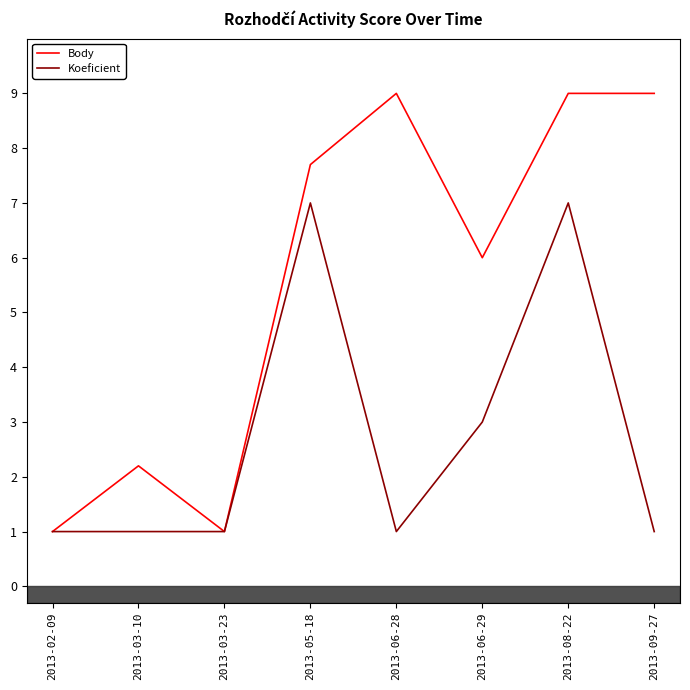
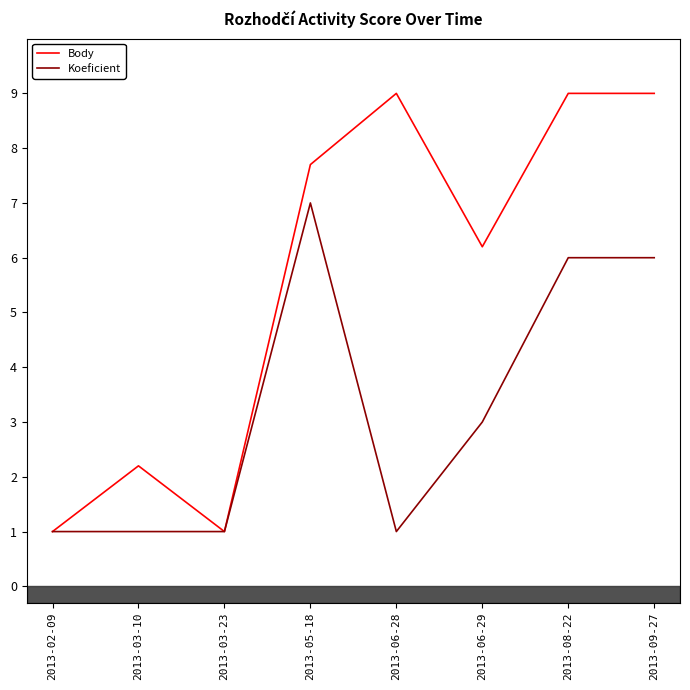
  {
    "Body": {
      "2013-03-10": 2.2,
      "2013-05-18": 7.7,
      "2013-06-28": 9.0,
-     "2013-06-29": 6.0,
+     "2013-06-29": 6.2,
      "2013-08-22": 9.0,
      "2013-09-27": 9.0
    },
    "Koeficient": {
      "2013-03-10": 1,
      "2013-05-18": 7,
      "2013-06-28": 1,
      "2013-06-29": 3,
-     "2013-08-22": 7,
-     "2013-09-27": 1
+     "2013-08-22": 6,
+     "2013-09-27": 6
    }
  }
